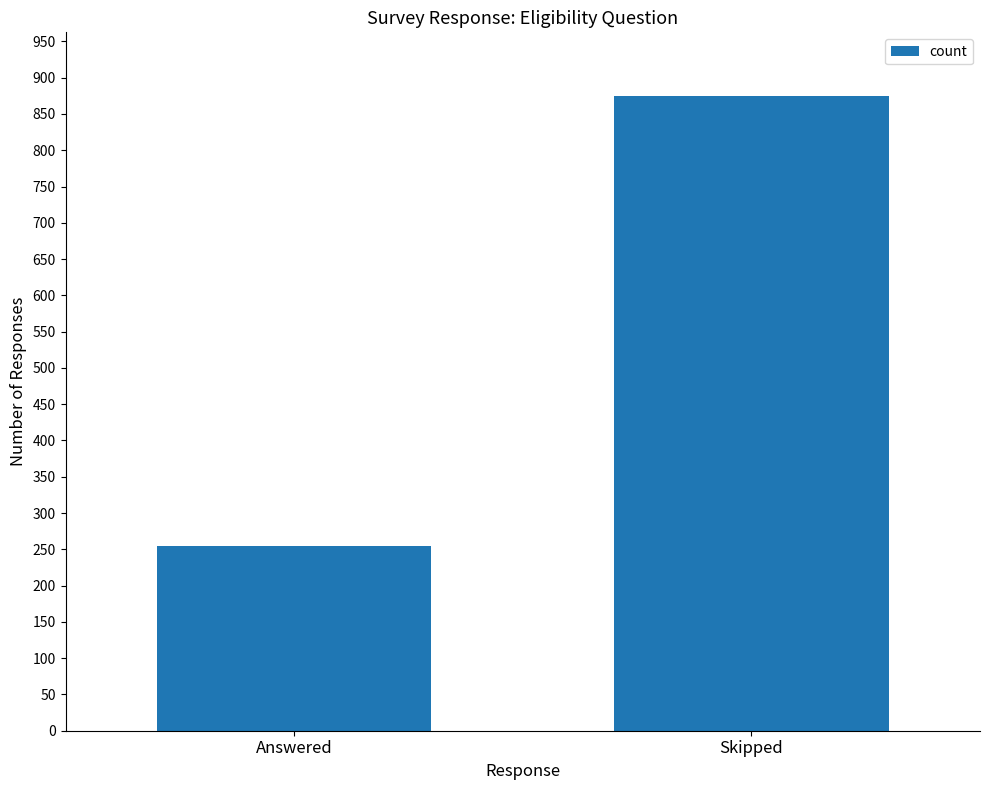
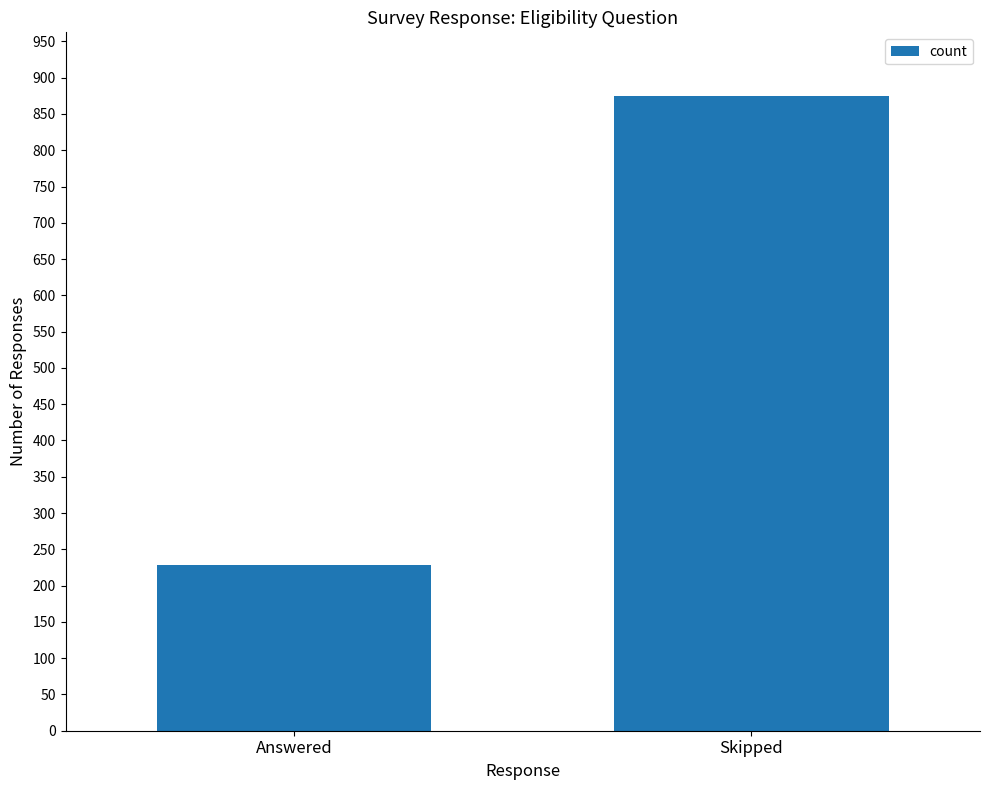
  {
-   "Answered": 260,
+   "Answered": 230,
    "Skipped": 880
  }
